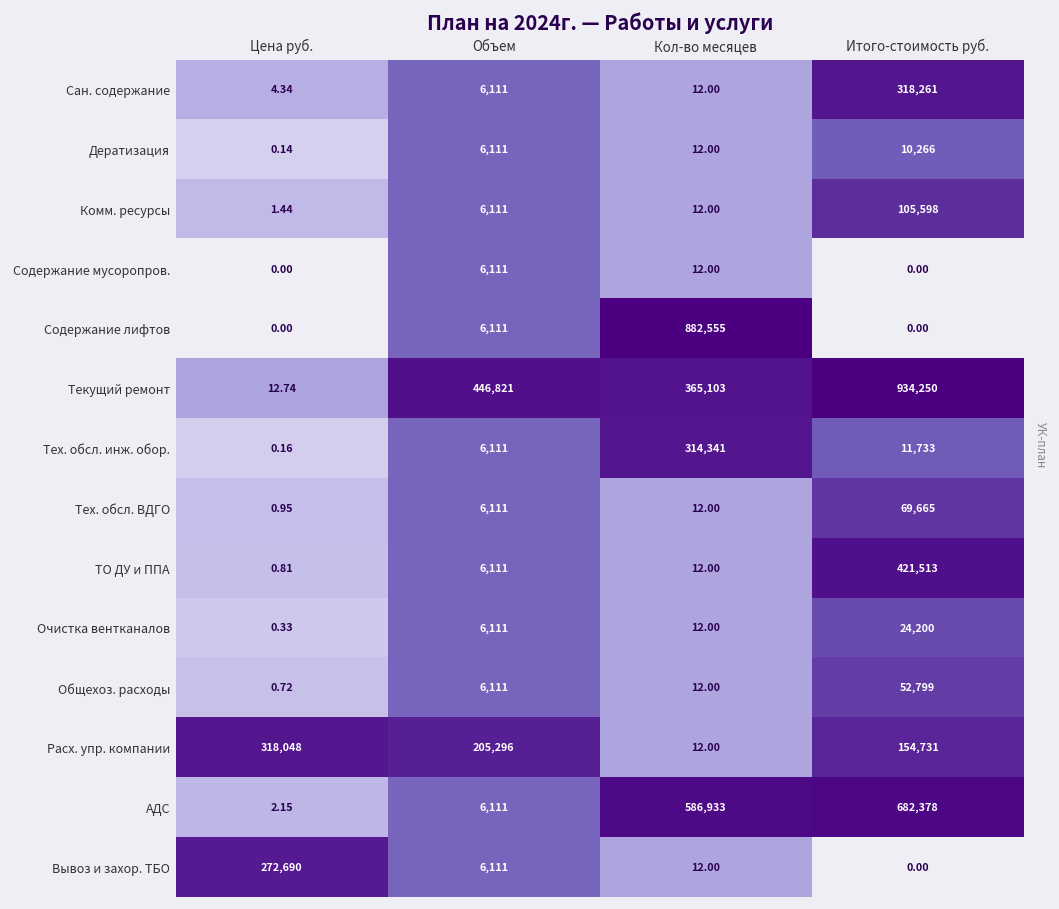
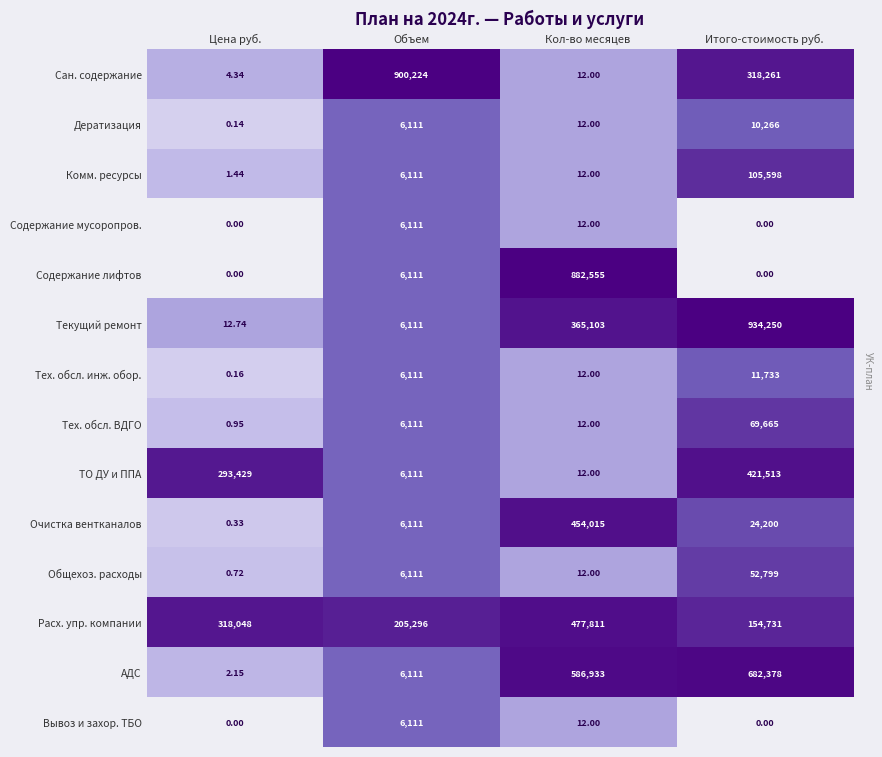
  {
    "Сан. содержание": {
      "Цена руб.": "4.34",
-     "Объем": "6,111",
+     "Объем": "900,224",
      "Кол-во месяцев": "12.00",
      "Итого-стоимость руб.": "318,261"
    },
    "Дератизация": {
      "Цена руб.": "0.14",
      "Объем": "6,111",
      "Кол-во месяцев": "12.00",
      "Итого-стоимость руб.": "10,266"
    },
    "Комм. ресурсы": {
      "Цена руб.": "1.44",
      "Объем": "6,111",
      "Кол-во месяцев": "12.00",
      "Итого-стоимость руб.": "105,598"
    },
    "Содержание мусоропров.": {
      "Цена руб.": "0.00",
      "Объем": "6,111",
      "Кол-во месяцев": "12.00",
      "Итого-стоимость руб.": "0.00"
    },
    "Содержание лифтов": {
      "Цена руб.": "0.00",
      "Объем": "6,111",
      "Кол-во месяцев": "882,555",
      "Итого-стоимость руб.": "0.00"
    },
    "Текущий ремонт": {
      "Цена руб.": "12.74",
-     "Объем": "446,821",
+     "Объем": "6,111",
      "Кол-во месяцев": "365,103",
      "Итого-стоимость руб.": "934,250"
    },
    "Тех. обсл. инж. обор.": {
      "Цена руб.": "0.16",
      "Объем": "6,111",
-     "Кол-во месяцев": "314,341",
+     "Кол-во месяцев": "12.00",
      "Итого-стоимость руб.": "11,733"
    },
    "Тех. обсл. ВДГО": {
      "Цена руб.": "0.95",
      "Объем": "6,111",
      "Кол-во месяцев": "12.00",
      "Итого-стоимость руб.": "69,665"
    },
    "ТО ДУ и ППА": {
-     "Цена руб.": "0.81",
+     "Цена руб.": "293,429",
      "Объем": "6,111",
      "Кол-во месяцев": "12.00",
      "Итого-стоимость руб.": "421,513"
    },
    "Очистка вентканалов": {
      "Цена руб.": "0.33",
      "Объем": "6,111",
-     "Кол-во месяцев": "12.00",
+     "Кол-во месяцев": "454,015",
      "Итого-стоимость руб.": "24,200"
    },
    "Общехоз. расходы": {
      "Цена руб.": "0.72",
      "Объем": "6,111",
      "Кол-во месяцев": "12.00",
      "Итого-стоимость руб.": "52,799"
    },
    "Расх. упр. компании": {
      "Цена руб.": "318,048",
      "Объем": "205,296",
-     "Кол-во месяцев": "12.00",
+     "Кол-во месяцев": "477,811",
      "Итого-стоимость руб.": "154,731"
    },
    "АДС": {
      "Цена руб.": "2.15",
      "Объем": "6,111",
      "Кол-во месяцев": "586,933",
      "Итого-стоимость руб.": "682,378"
    },
    "Вывоз и захор. ТБО": {
-     "Цена руб.": "272,690",
+     "Цена руб.": "0.00",
      "Объем": "6,111",
      "Кол-во месяцев": "12.00",
      "Итого-стоимость руб.": "0.00"
    }
  }
